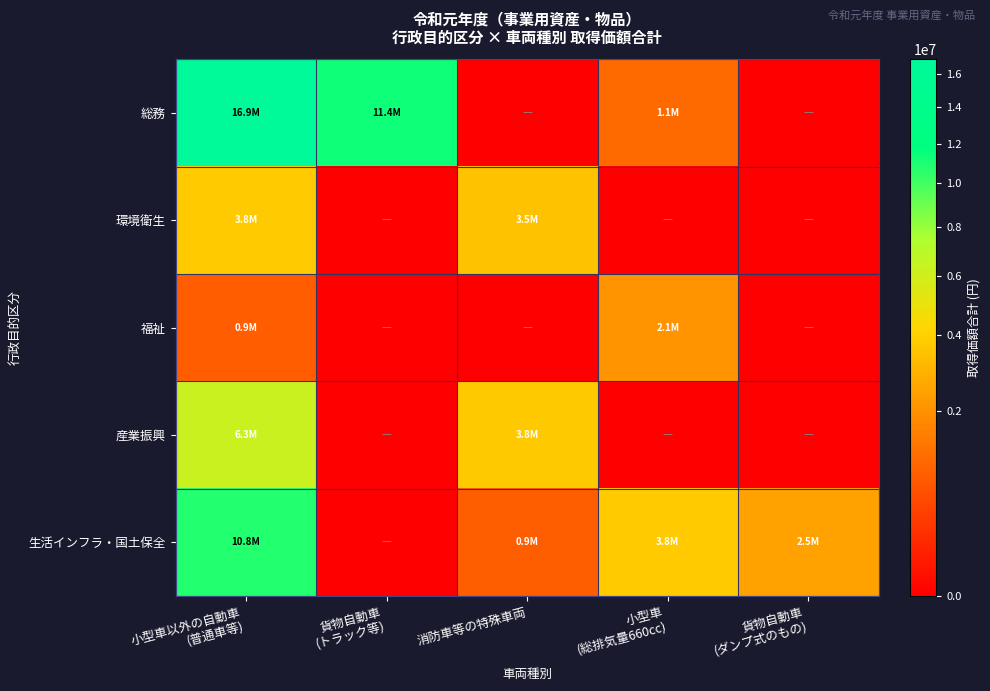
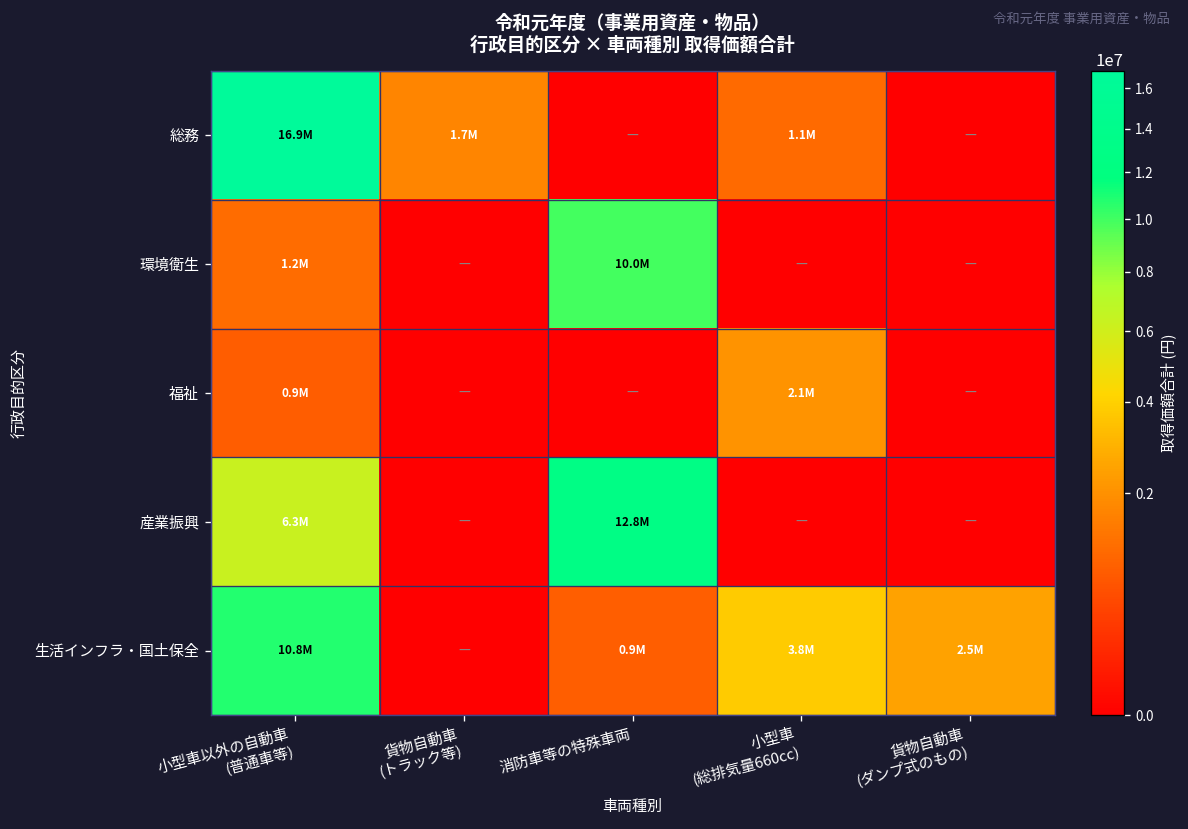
  {
    "総務": {
      "小型車以外の自動車 (普通車等)": "16.9M",
-     "貨物自動車 (トラック等)": "11.4M",
+     "貨物自動車 (トラック等)": "1.7M",
      "小型車 (総排気量660cc)": "1.1M"
    },
    "環境衛生": {
-     "小型車以外の自動車 (普通車等)": "3.8M",
-     "消防車等の特殊車両": "3.5M"
+     "小型車以外の自動車 (普通車等)": "1.2M",
+     "消防車等の特殊車両": "10.0M"
    },
    "福祉": {
      "小型車以外の自動車 (普通車等)": "0.9M",
      "小型車 (総排気量660cc)": "2.1M"
    },
    "産業振興": {
      "小型車以外の自動車 (普通車等)": "6.3M",
-     "消防車等の特殊車両": "3.8M"
+     "消防車等の特殊車両": "12.8M"
    },
    "生活インフラ・国土保全": {
      "小型車以外の自動車 (普通車等)": "10.8M",
      "消防車等の特殊車両": "0.9M",
      "小型車 (総排気量660cc)": "3.8M",
      "貨物自動車 (ダンプ式のもの)": "2.5M"
    }
  }
